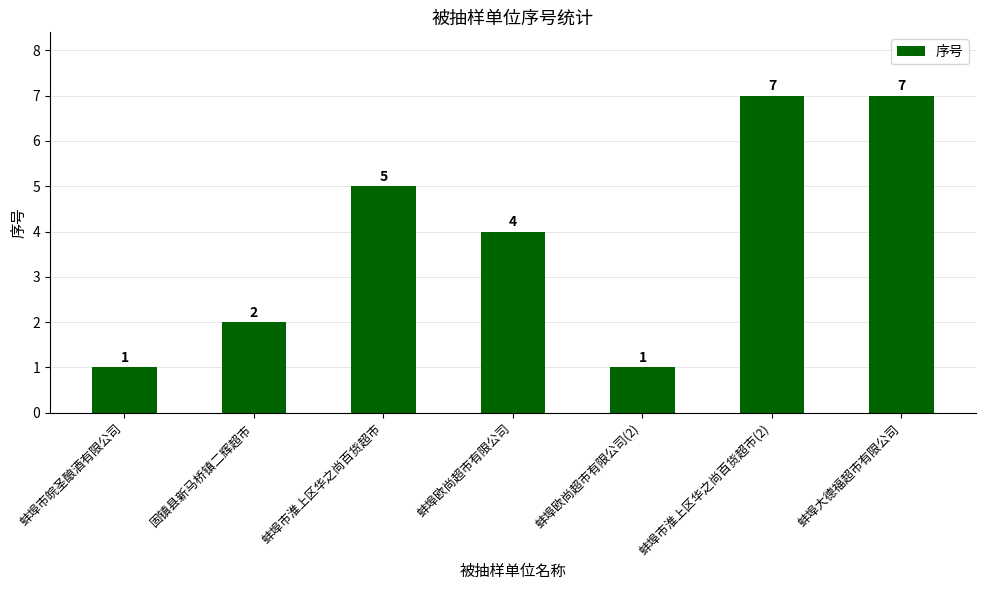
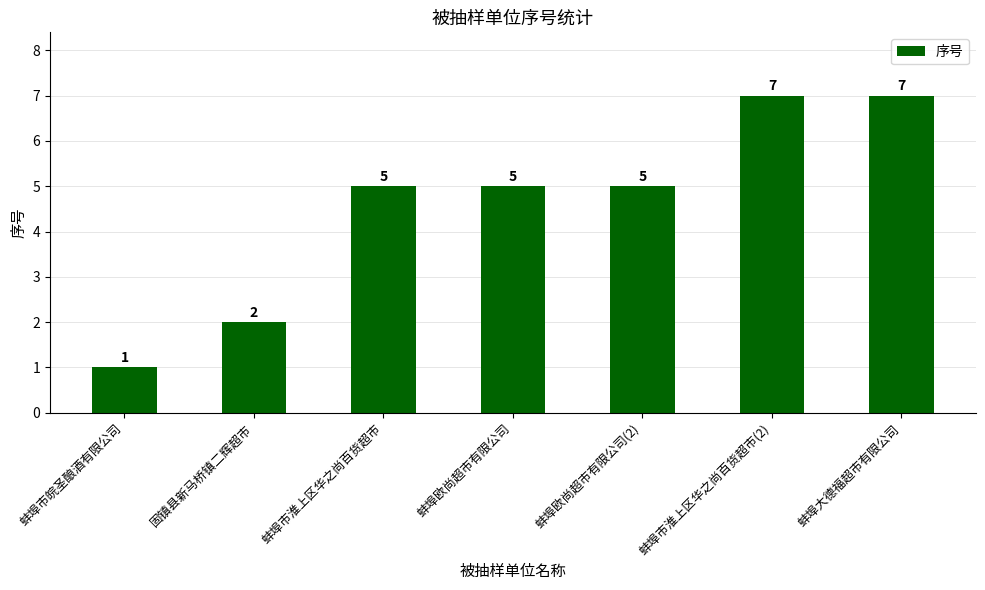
  {
    "蚌埠市皖圣酿酒有限公司": 1,
    "固镇县新马桥镇二辉超市": 2,
    "蚌埠市淮上区华之尚百货超市": 5,
-   "蚌埠欧尚超市有限公司": 4,
-   "蚌埠欧尚超市有限公司(2)": 1,
+   "蚌埠欧尚超市有限公司": 5,
+   "蚌埠欧尚超市有限公司(2)": 5,
    "蚌埠市淮上区华之尚百货超市(2)": 7,
    "蚌埠大德福超市有限公司": 7
  }
